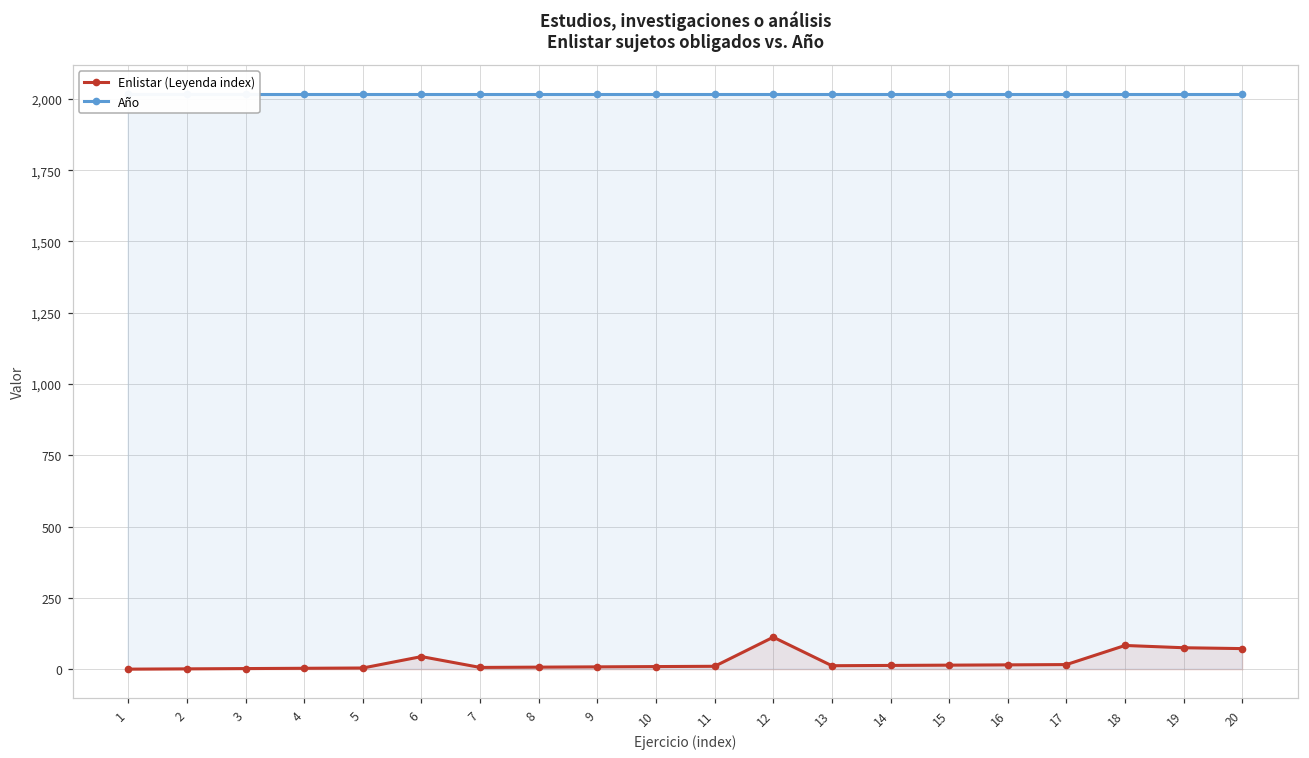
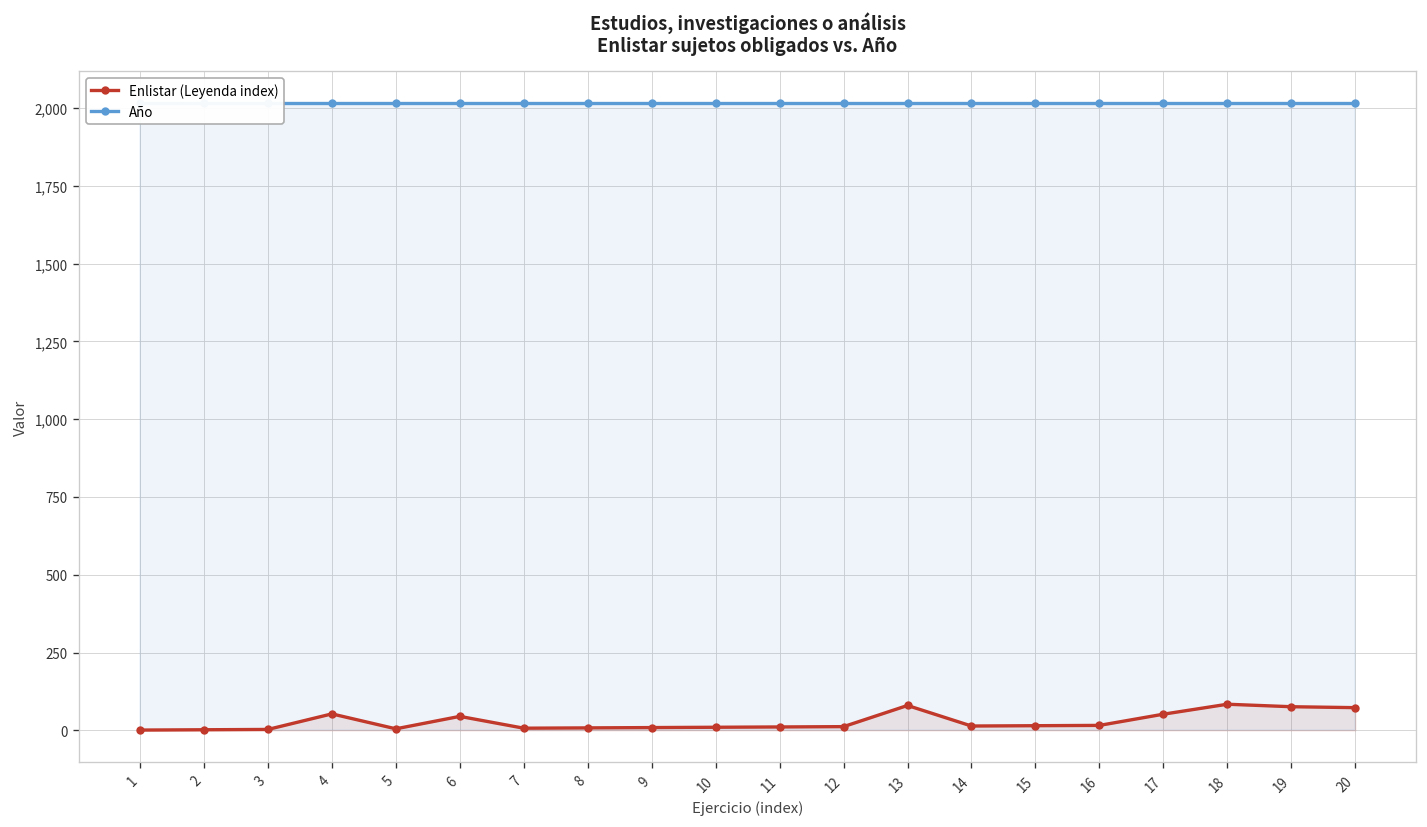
  {
    "Enlistar (Leyenda index)": {
      "1": "0",
      "2": "0",
      "3": "0",
-     "4": "0",
+     "4": "50",
      "5": "10",
      "6": "50",
      "7": "10",
      "8": "10",
      "9": "10",
      "10": "10",
      "11": "10",
-     "12": "110",
-     "13": "10",
+     "12": "10",
+     "13": "80",
      "14": "10",
      "15": "20",
      "16": "20",
-     "17": "20",
+     "17": "50",
      "18": "80",
      "19": "80",
      "20": "70"
    },
    "Año": {
      "4": "2,020",
      "5": "2,020",
      "6": "2,020",
      "7": "2,020",
      "8": "2,020",
      "9": "2,020",
      "10": "2,020",
      "11": "2,020",
      "12": "2,020",
      "13": "2,020",
      "14": "2,020",
      "15": "2,020",
      "16": "2,020",
      "17": "2,020",
      "18": "2,020",
      "19": "2,020",
      "20": "2,020"
    }
  }
